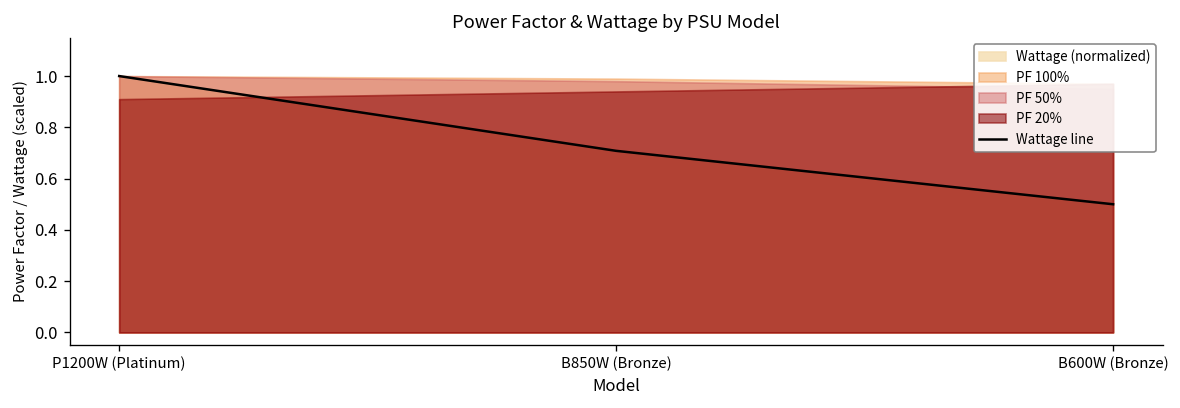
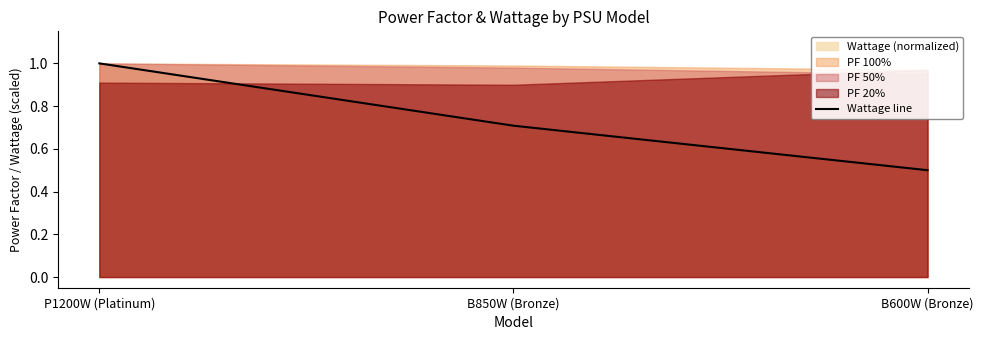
  {
    "PF 20%": {
      "P1200W (Platinum)": 0.91,
-     "B850W (Bronze)": 0.94
+     "B850W (Bronze)": 0.90
    }
  }
